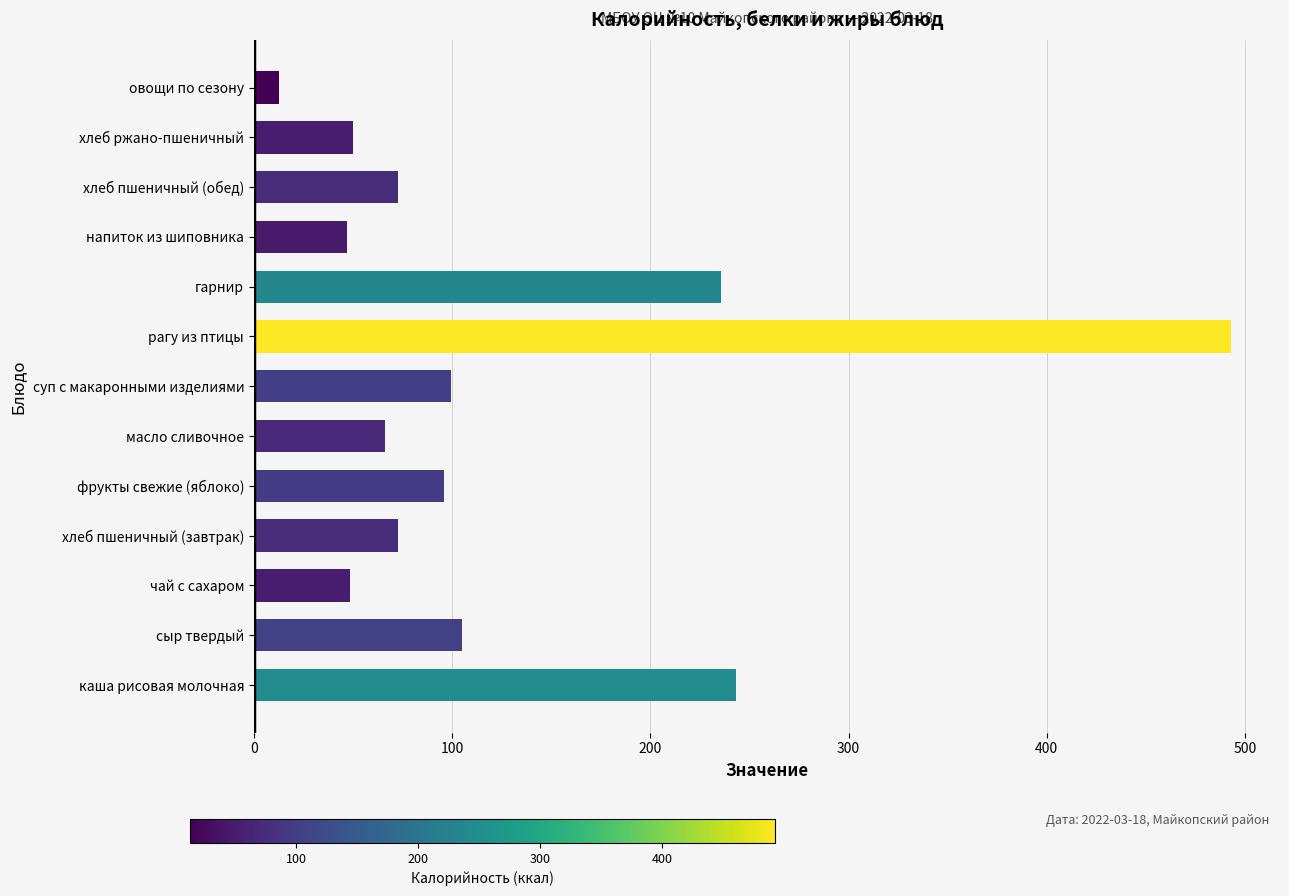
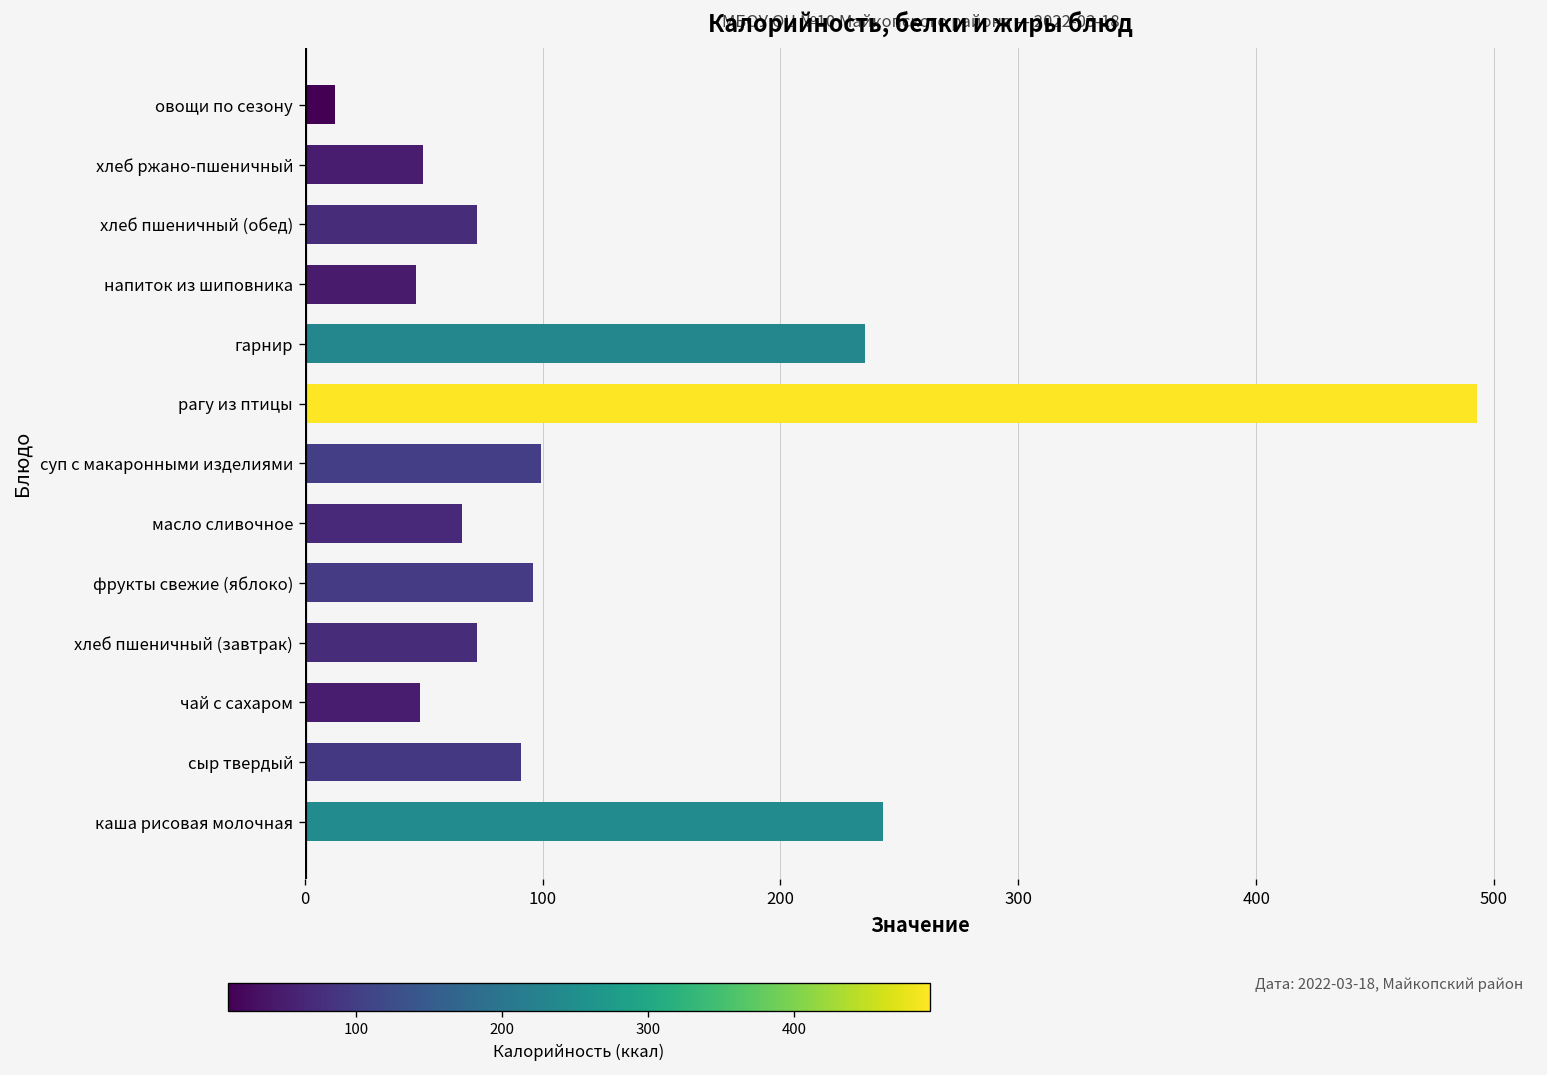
  {
    "овощи по сезону": 13,
    "хлеб ржано-пшеничный": 50,
    "хлеб пшеничный (обед)": 73,
    "напиток из шиповника": 47,
    "гарнир": 236,
    "рагу из птицы": 493,
    "суп с макаронными изделиями": 99,
    "масло сливочное": 66,
    "фрукты свежие (яблоко)": 96,
    "хлеб пшеничный (завтрак)": 73,
    "чай с сахаром": 49,
-   "сыр твердый": 105,
+   "сыр твердый": 91,
    "каша рисовая молочная": 243
  }
